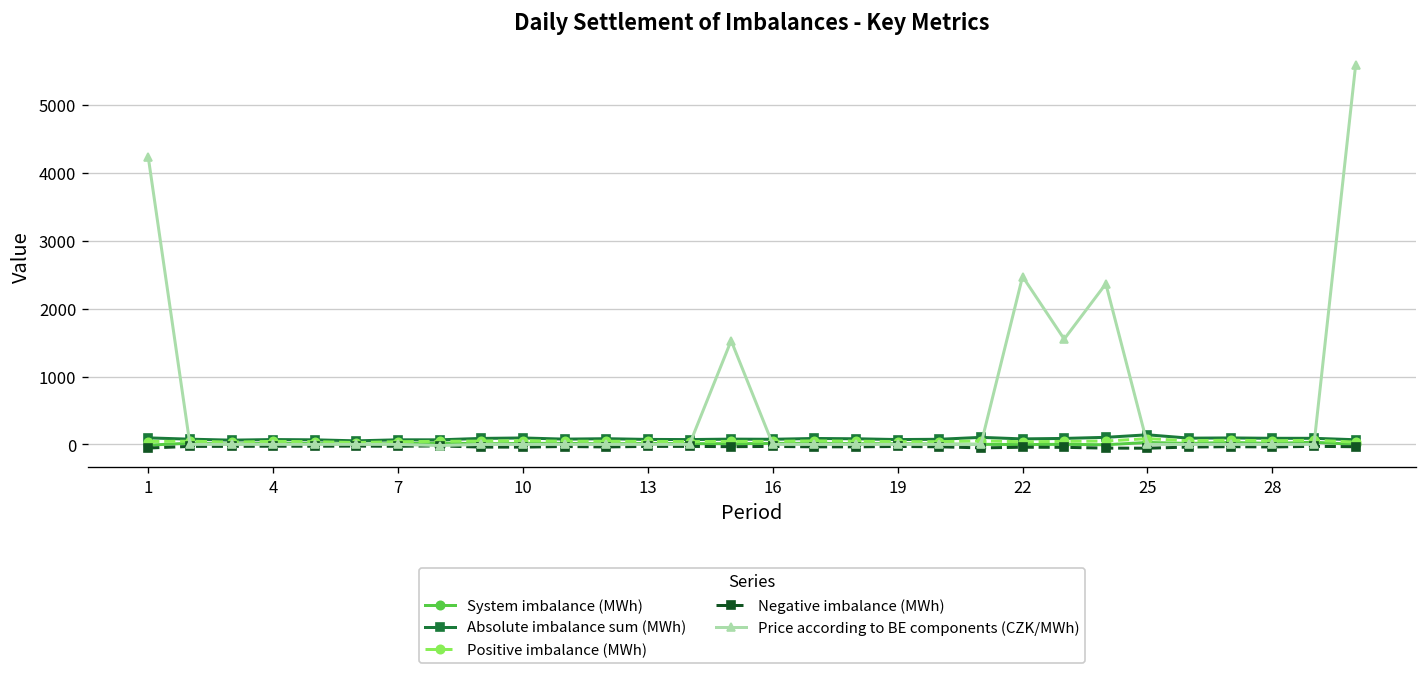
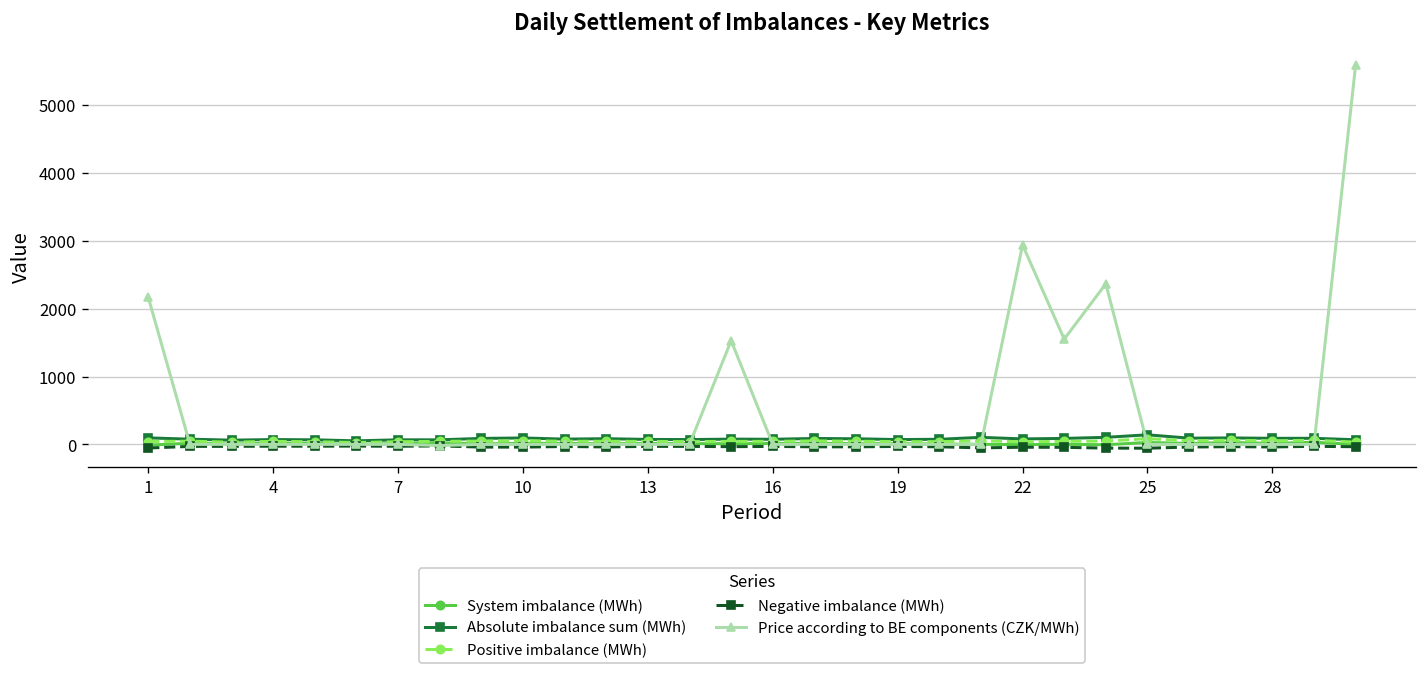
  {
    "Positive imbalance (MWh)": {
      "1": 0,
      "25": 100
    },
    "Price according to BE components (CZK/MWh)": {
-     "1": 4200,
-     "22": 2500
+     "1": 2200,
+     "22": 2900
    }
  }
